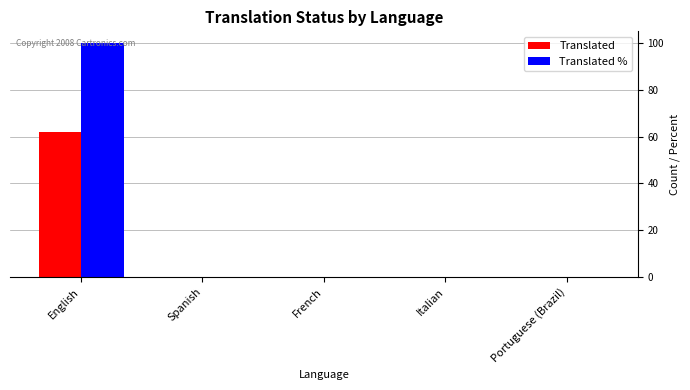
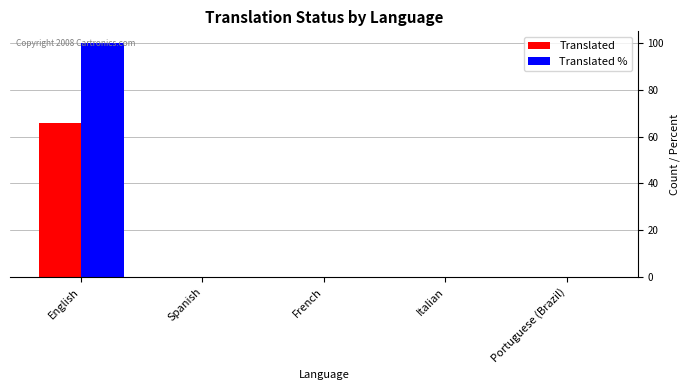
  {
    "Translated": {
-     "English": 62,
+     "English": 66,
      "Spanish": 0,
      "French": 0,
      "Italian": 0,
      "Portuguese (Brazil)": 0
    },
    "Translated %": {
      "Spanish": 0,
      "French": 0,
      "Italian": 0,
      "Portuguese (Brazil)": 0
    }
  }
